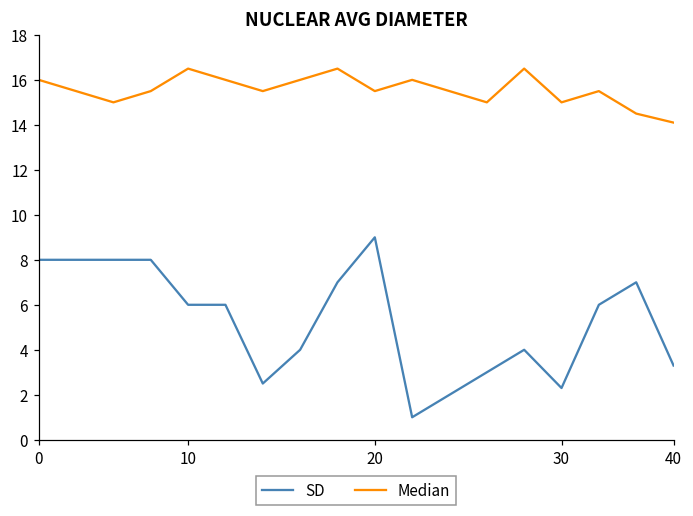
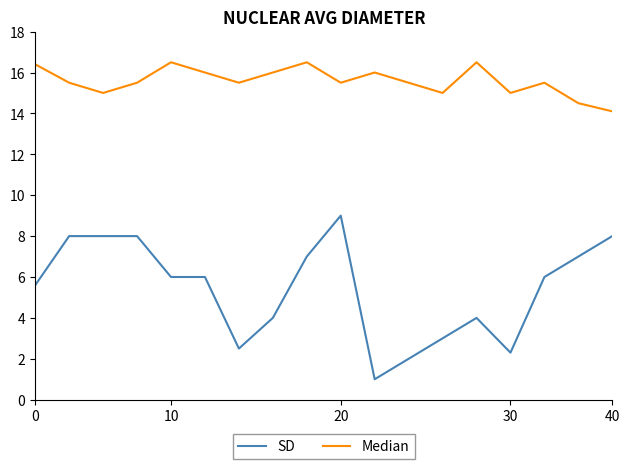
  {
    "SD": {
-     "0": 8.0,
+     "0": 5.6,
      "20": 9.0,
      "30": 2.3,
-     "40": 3.3
+     "40": 8.0
    },
    "Median": {
-     "0": 16.0,
+     "0": 16.4,
      "20": 15.5,
      "30": 15.0,
      "40": 14.1
    }
  }
